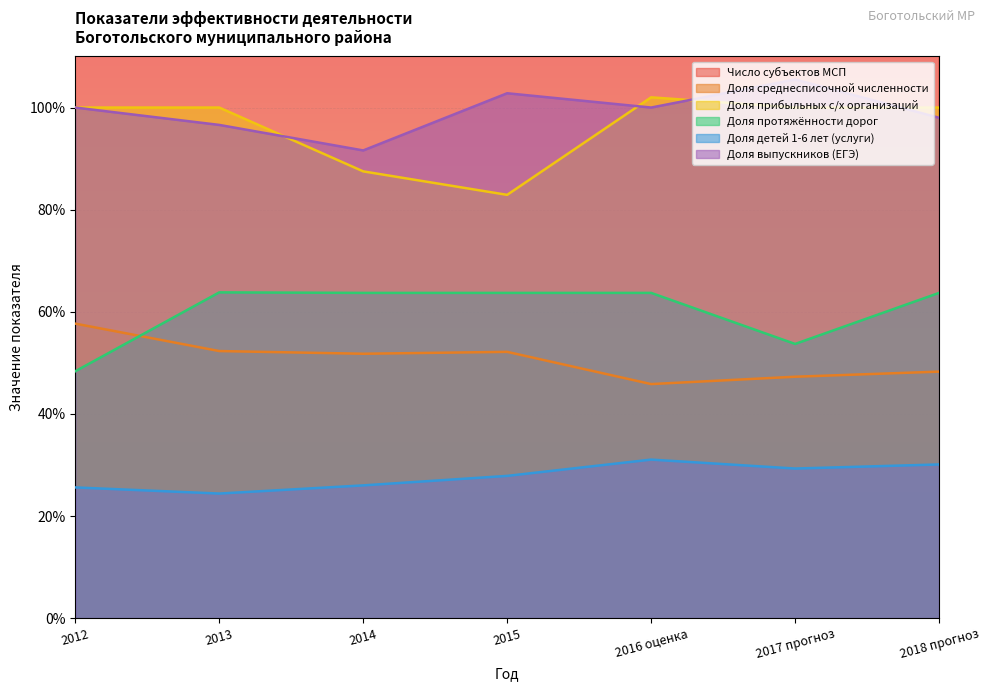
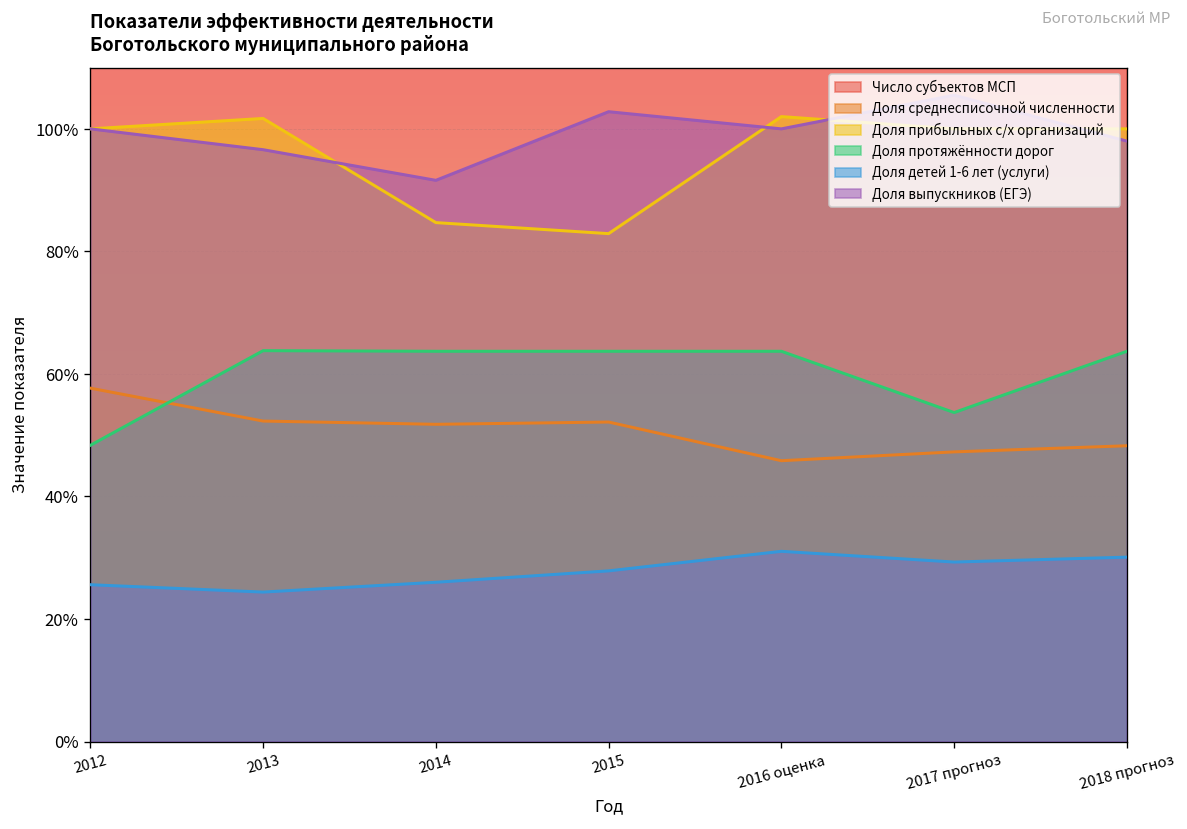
  {
    "Доля прибыльных с/х организаций": {
-     "2013": "100%",
-     "2014": "88%",
+     "2013": "102%",
+     "2014": "85%",
      "2015": "83%",
      "2016 оценка": "102%",
      "2018 прогноз": "100%"
    },
    "Доля протяжённости дорог": {
      "2012": "48%",
      "2013": "64%",
      "2014": "64%",
      "2015": "64%",
      "2016 оценка": "64%",
      "2017 прогноз": "54%",
      "2018 прогноз": "64%"
    },
    "Доля детей 1-6 лет (услуги)": {
      "2012": "26%",
      "2013": "24%",
      "2014": "26%",
      "2015": "28%",
      "2016 оценка": "31%",
      "2017 прогноз": "29%",
      "2018 прогноз": "30%"
    },
    "Доля выпускников (ЕГЭ)": {
      "2013": "97%",
      "2014": "92%",
      "2015": "103%",
      "2016 оценка": "100%",
      "2018 прогноз": "98%"
    }
  }
